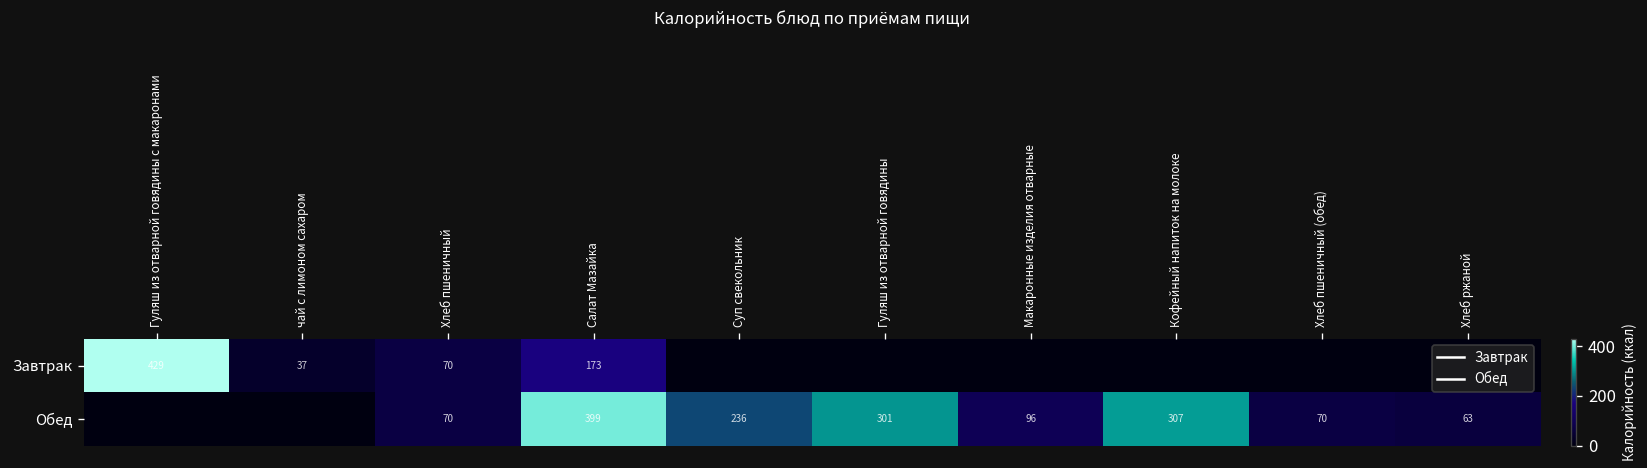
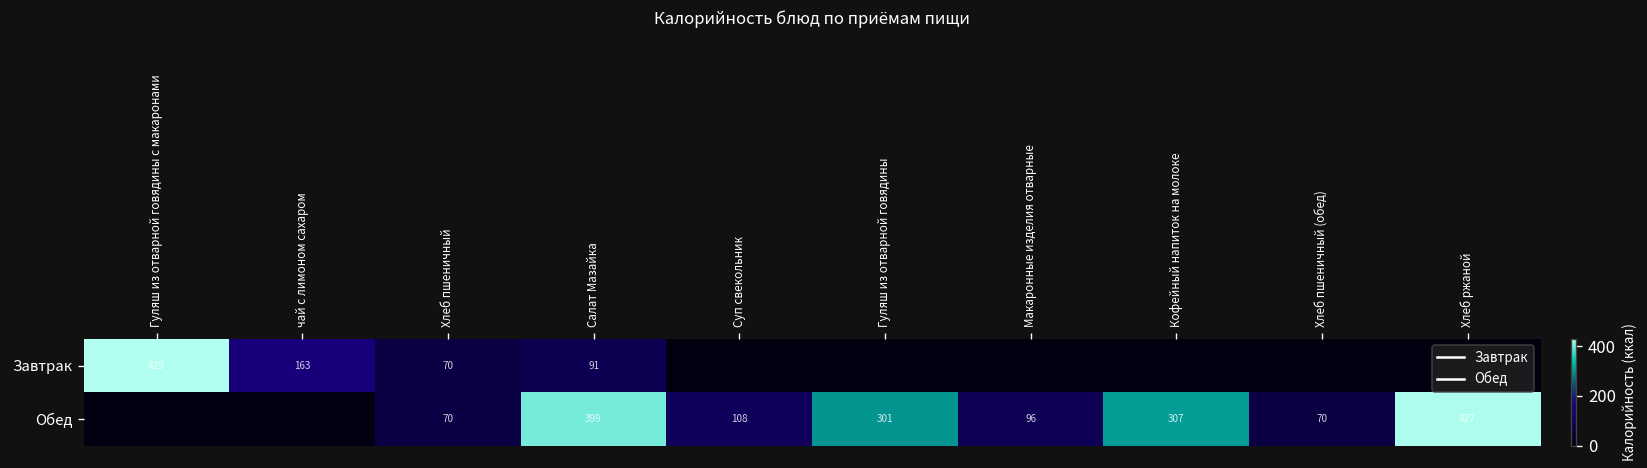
  {
    "Завтрак": {
      "Гуляш из отварной говядины с макаронами": 429,
-     "чай с лимоном сахаром": 37,
+     "чай с лимоном сахаром": 163,
      "Хлеб пшеничный": 70,
-     "Салат Мазайка": 173
+     "Салат Мазайка": 91
    },
    "Обед": {
      "Хлеб пшеничный": 70,
      "Салат Мазайка": 399,
-     "Суп свекольник": 236,
+     "Суп свекольник": 108,
      "Гуляш из отварной говядины": 301,
      "Макаронные изделия отварные": 96,
      "Кофейный напиток на молоке": 307,
      "Хлеб пшеничный (обед)": 70,
-     "Хлеб ржаной": 63
+     "Хлеб ржаной": 427
    }
  }
